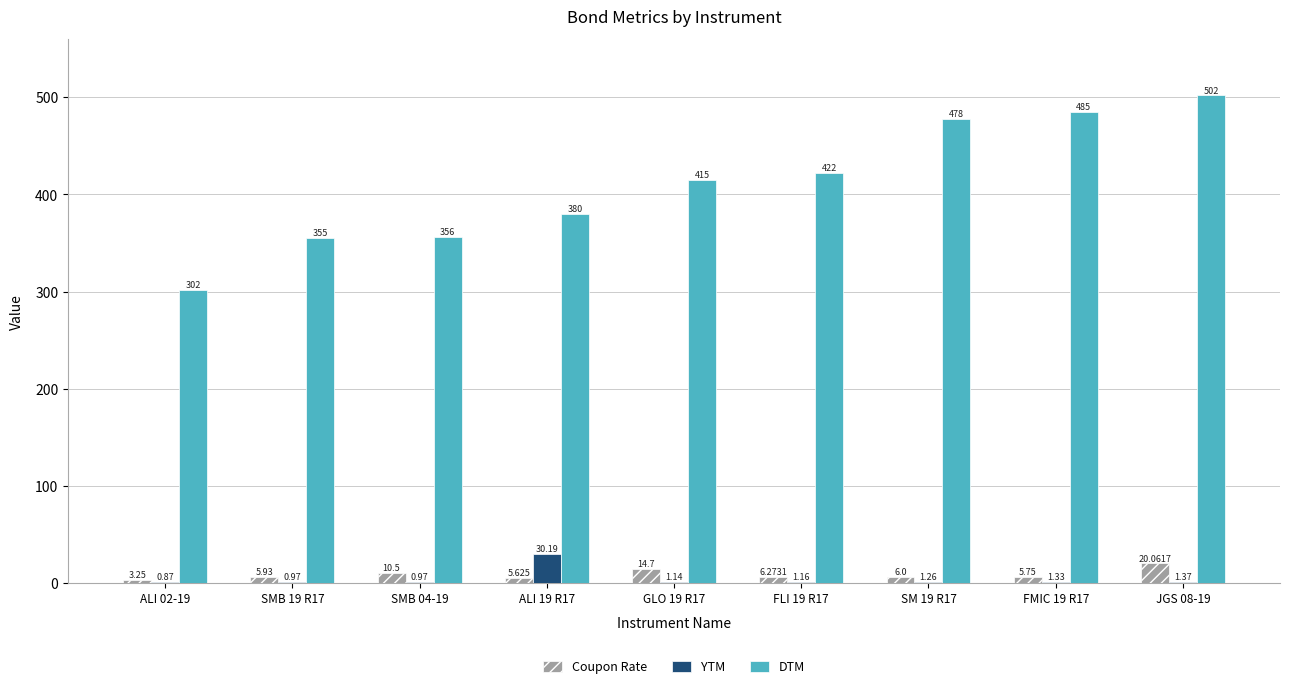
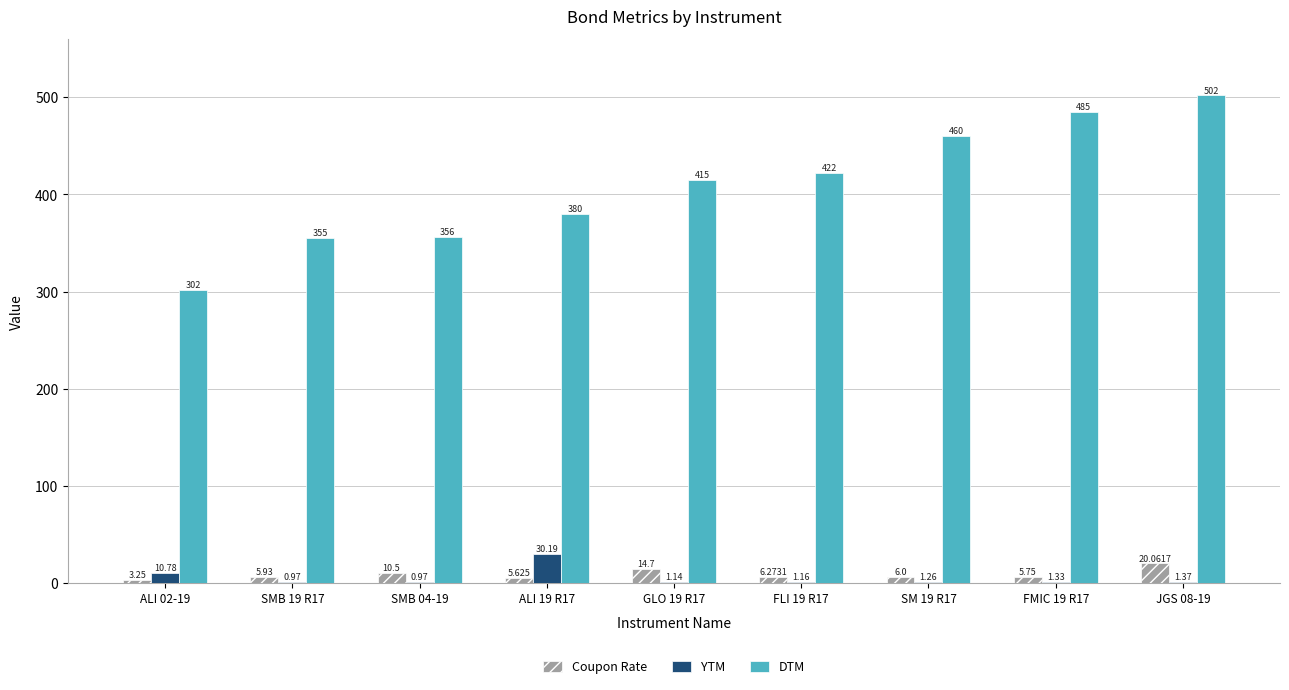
  {
    "Coupon Rate": {
      "ALI 02-19": 3.25,
      "SMB 19 R17": 5.93,
      "SMB 04-19": 10.5,
      "ALI 19 R17": 5.625,
      "GLO 19 R17": 14.7,
      "FLI 19 R17": 6.2731,
      "SM 19 R17": 6.0,
      "FMIC 19 R17": 5.75,
      "JGS 08-19": 20.0617
    },
    "YTM": {
-     "ALI 02-19": 0.87,
+     "ALI 02-19": 10.78,
      "SMB 19 R17": 0.97,
      "SMB 04-19": 0.97,
      "ALI 19 R17": 30.19,
      "GLO 19 R17": 1.14,
      "FLI 19 R17": 1.16,
      "SM 19 R17": 1.26,
      "FMIC 19 R17": 1.33,
      "JGS 08-19": 1.37
    },
    "DTM": {
      "ALI 02-19": 302,
      "SMB 19 R17": 355,
      "SMB 04-19": 356,
      "ALI 19 R17": 380,
      "GLO 19 R17": 415,
      "FLI 19 R17": 422,
-     "SM 19 R17": 478,
+     "SM 19 R17": 460,
      "FMIC 19 R17": 485,
      "JGS 08-19": 502
    }
  }
